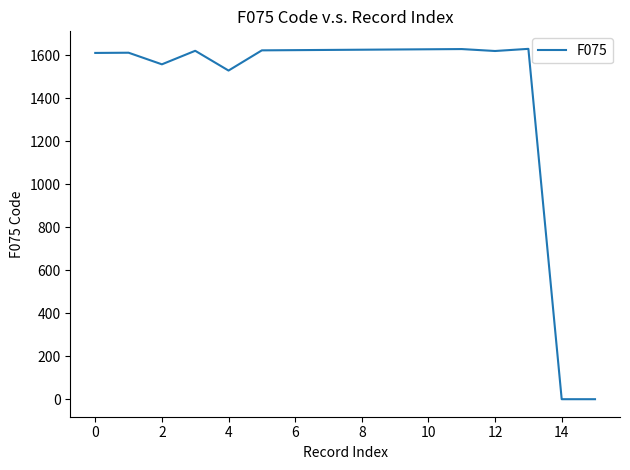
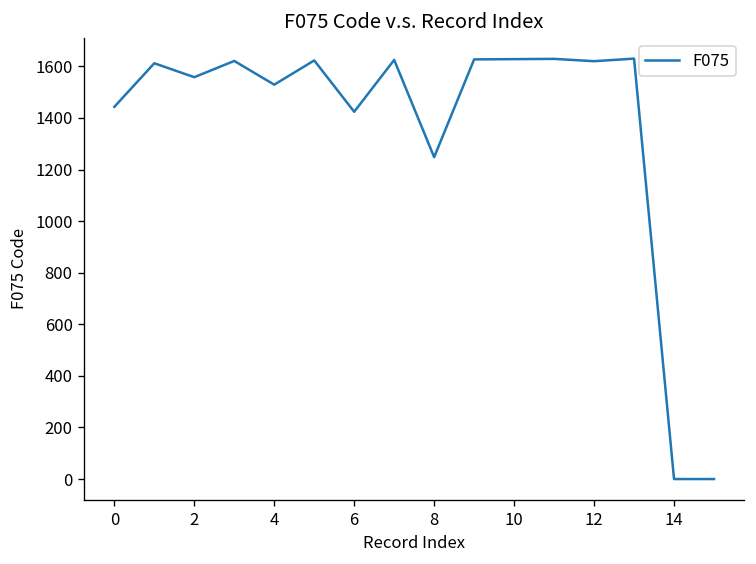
  {
-   "0": 1610,
+   "0": 1440,
    "2": 1560,
    "4": 1530,
-   "6": 1620,
-   "8": 1630,
+   "6": 1420,
+   "8": 1250,
    "10": 1630,
    "12": 1620,
    "14": 0
  }
